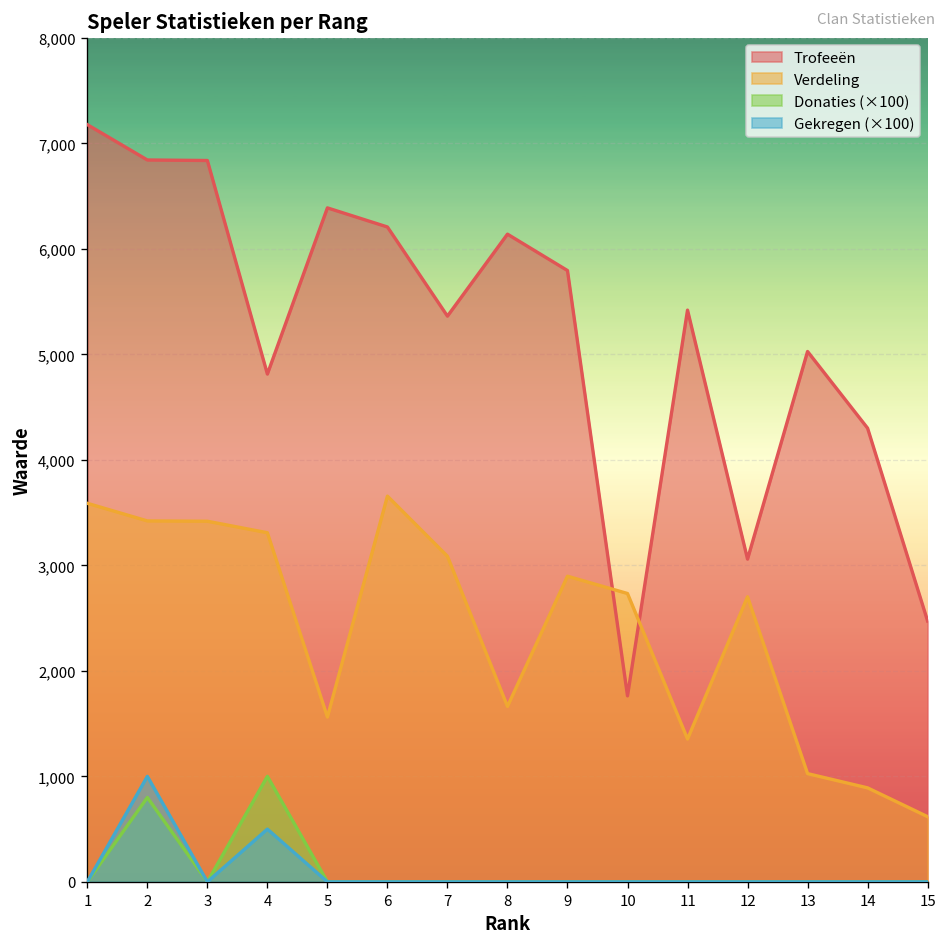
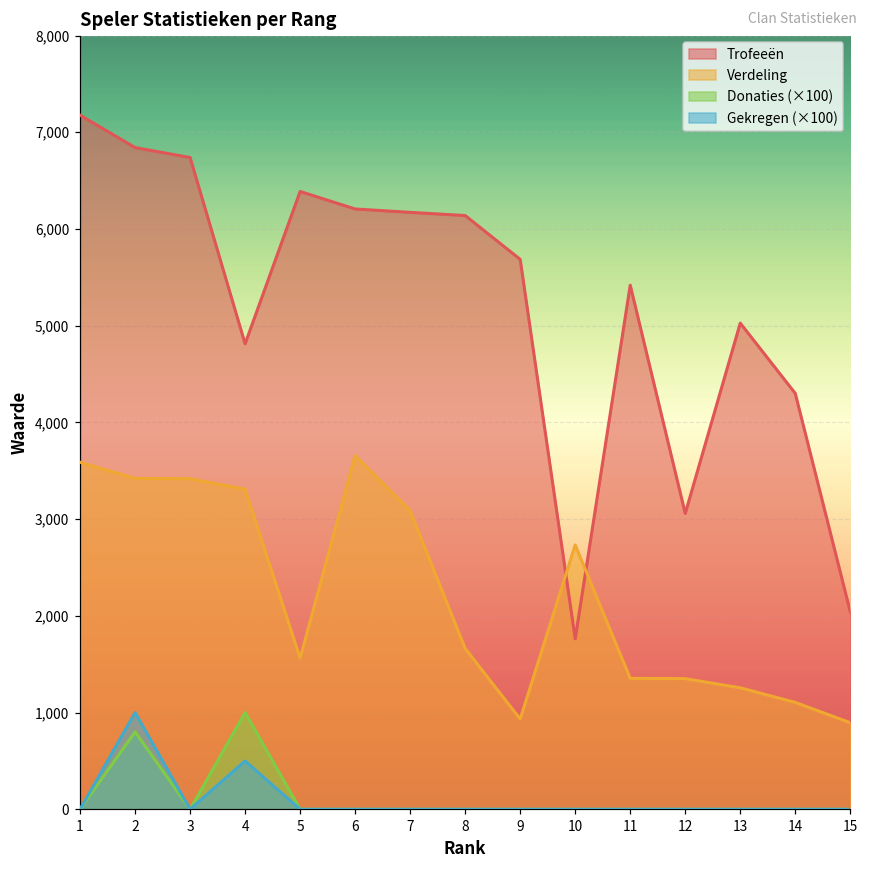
  {
    "Trofeeën": {
      "1": "7,200",
      "2": "6,800",
-     "3": "6,800",
+     "3": "6,700",
      "4": "4,800",
      "5": "6,400",
      "6": "6,200",
-     "7": "5,400",
+     "7": "6,200",
      "8": "6,100",
-     "9": "5,800",
+     "9": "5,700",
      "10": "1,800",
      "11": "5,400",
      "12": "3,100",
      "13": "5,000",
      "14": "4,300",
-     "15": "2,500"
+     "15": "2,000"
    },
    "Verdeling": {
      "1": "3,600",
      "2": "3,400",
      "3": "3,400",
      "4": "3,300",
      "5": "1,600",
      "6": "3,700",
      "7": "3,100",
      "8": "1,700",
-     "9": "2,900",
+     "9": "900",
      "10": "2,700",
      "11": "1,400",
-     "12": "2,700",
-     "13": "1,000",
-     "14": "900",
-     "15": "600"
+     "12": "1,400",
+     "13": "1,300",
+     "14": "1,100",
+     "15": "900"
    },
    "Donaties (×100)": {
      "2": "800",
      "4": "1,000"
    },
    "Gekregen (×100)": {
      "2": "1,000",
      "4": "500"
    }
  }
